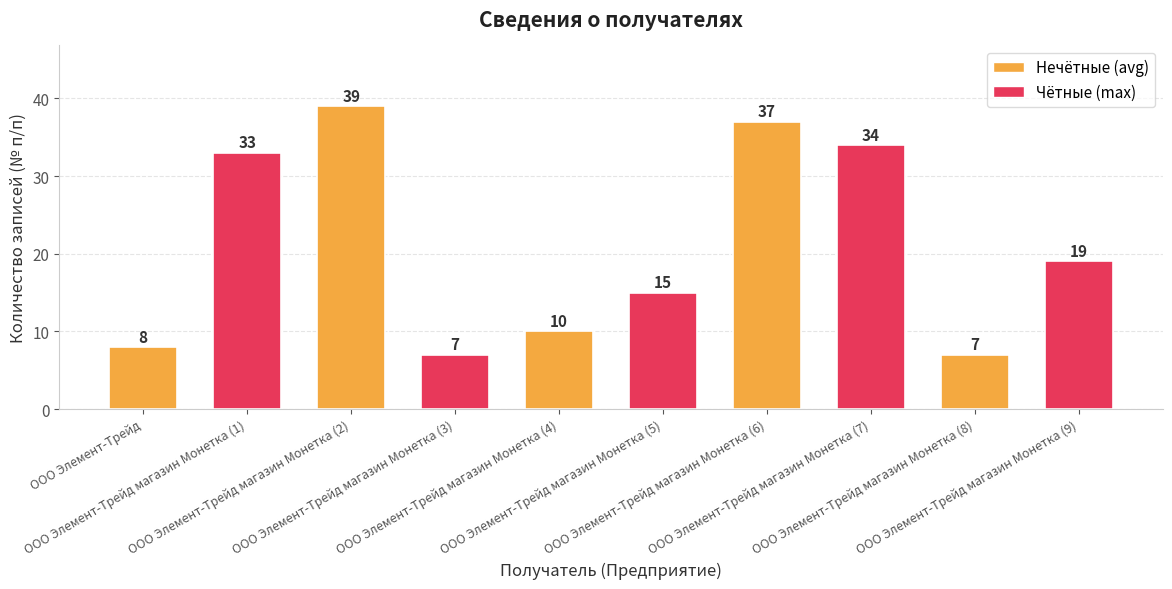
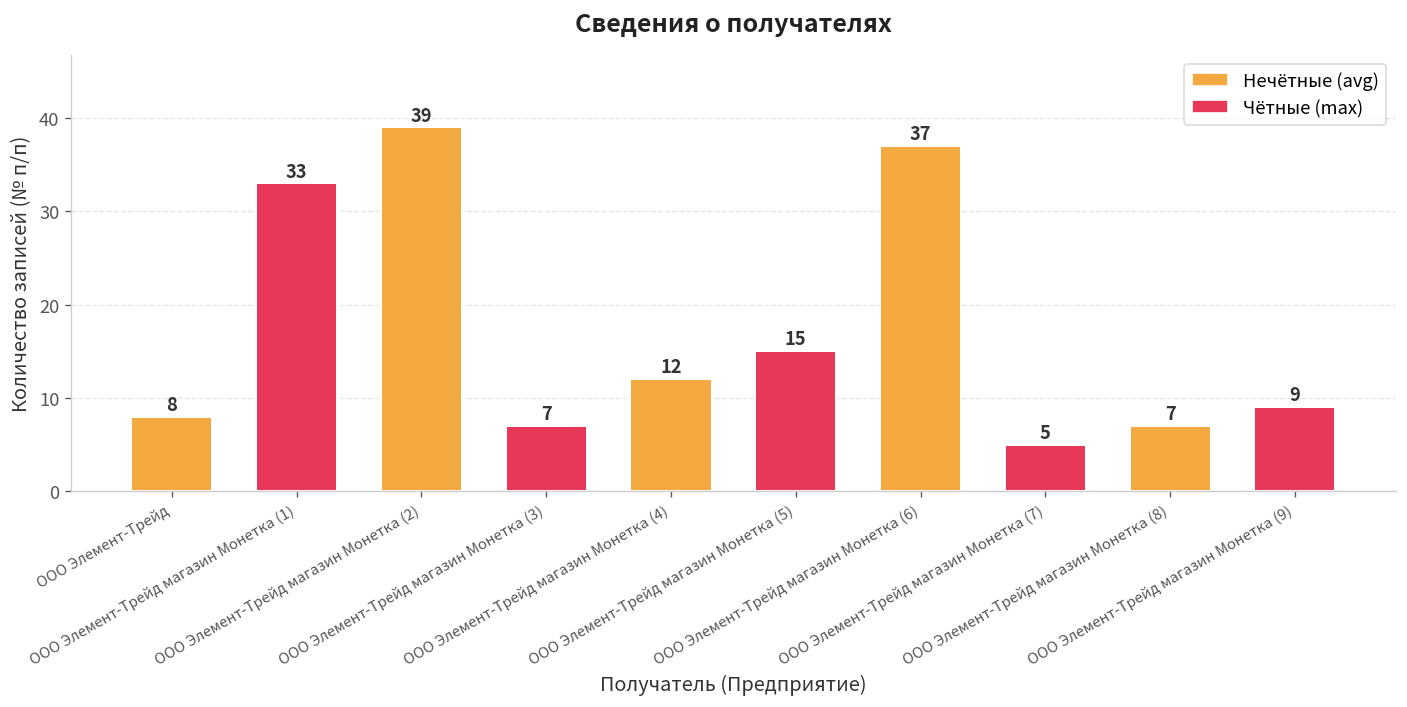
  {
    "ООО Элемент-Трейд": 8,
    "ООО Элемент-Трейд магазин Монетка (1)": 33,
    "ООО Элемент-Трейд магазин Монетка (2)": 39,
    "ООО Элемент-Трейд магазин Монетка (3)": 7,
-   "ООО Элемент-Трейд магазин Монетка (4)": 10,
+   "ООО Элемент-Трейд магазин Монетка (4)": 12,
    "ООО Элемент-Трейд магазин Монетка (5)": 15,
    "ООО Элемент-Трейд магазин Монетка (6)": 37,
-   "ООО Элемент-Трейд магазин Монетка (7)": 34,
+   "ООО Элемент-Трейд магазин Монетка (7)": 5,
    "ООО Элемент-Трейд магазин Монетка (8)": 7,
-   "ООО Элемент-Трейд магазин Монетка (9)": 19
+   "ООО Элемент-Трейд магазин Монетка (9)": 9
  }
